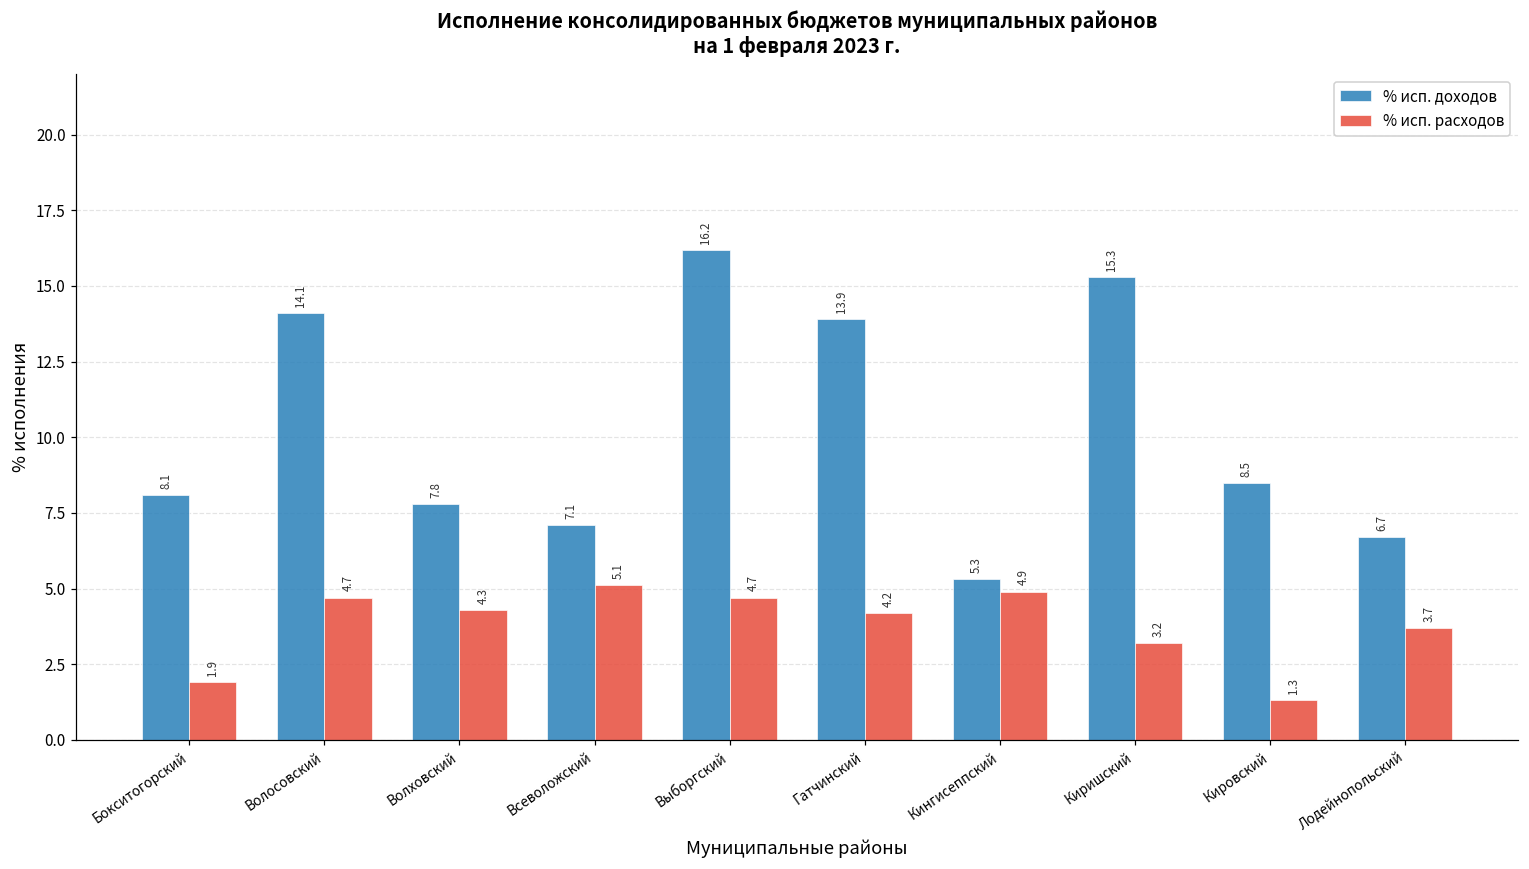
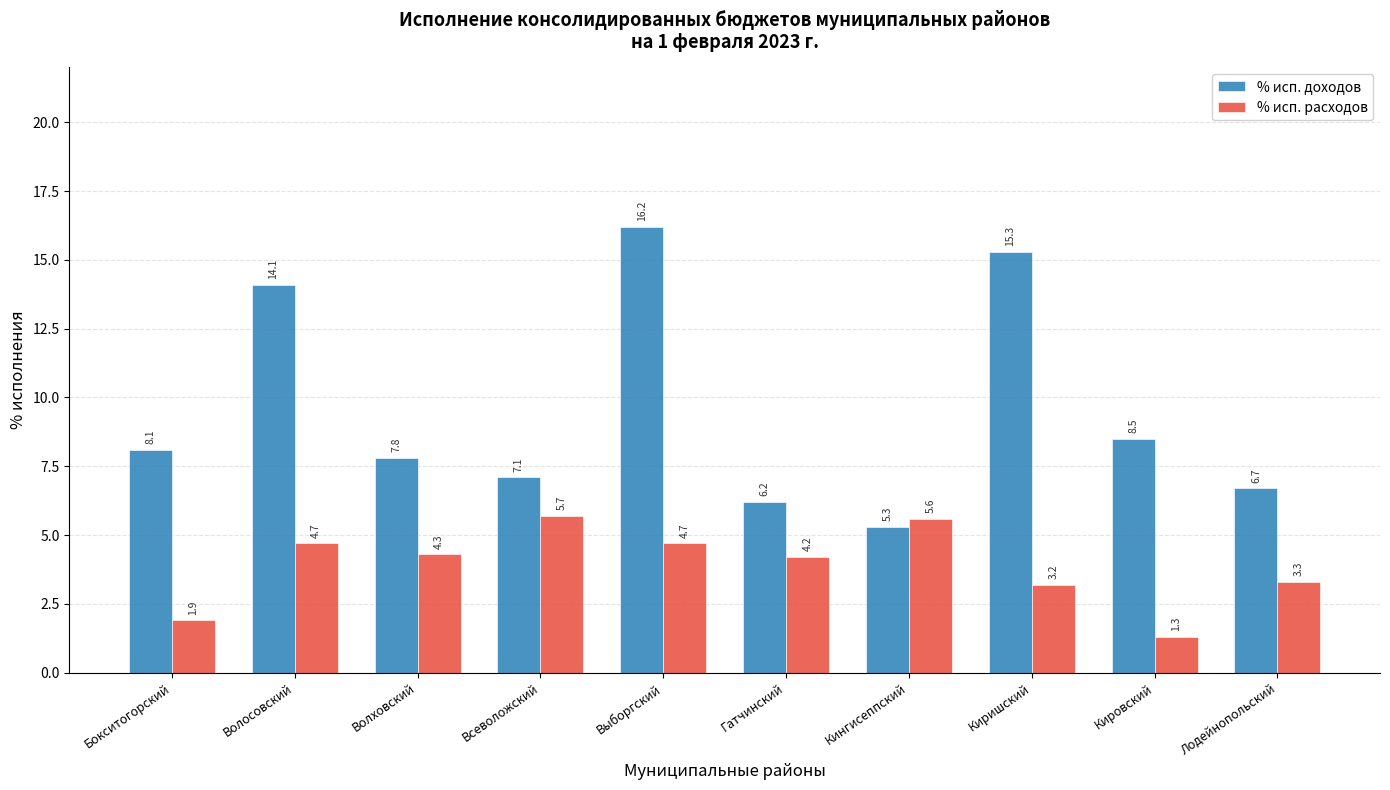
  {
    "% исп. доходов": {
      "Бокситогорский": 8.1,
      "Волосовский": 14.1,
      "Волховский": 7.8,
      "Всеволожский": 7.1,
      "Выборгский": 16.2,
-     "Гатчинский": 13.9,
+     "Гатчинский": 6.2,
      "Кингисеппский": 5.3,
      "Киришский": 15.3,
      "Кировский": 8.5,
      "Лодейнопольский": 6.7
    },
    "% исп. расходов": {
      "Бокситогорский": 1.9,
      "Волосовский": 4.7,
      "Волховский": 4.3,
-     "Всеволожский": 5.1,
+     "Всеволожский": 5.7,
      "Выборгский": 4.7,
      "Гатчинский": 4.2,
-     "Кингисеппский": 4.9,
+     "Кингисеппский": 5.6,
      "Киришский": 3.2,
      "Кировский": 1.3,
-     "Лодейнопольский": 3.7
+     "Лодейнопольский": 3.3
    }
  }
